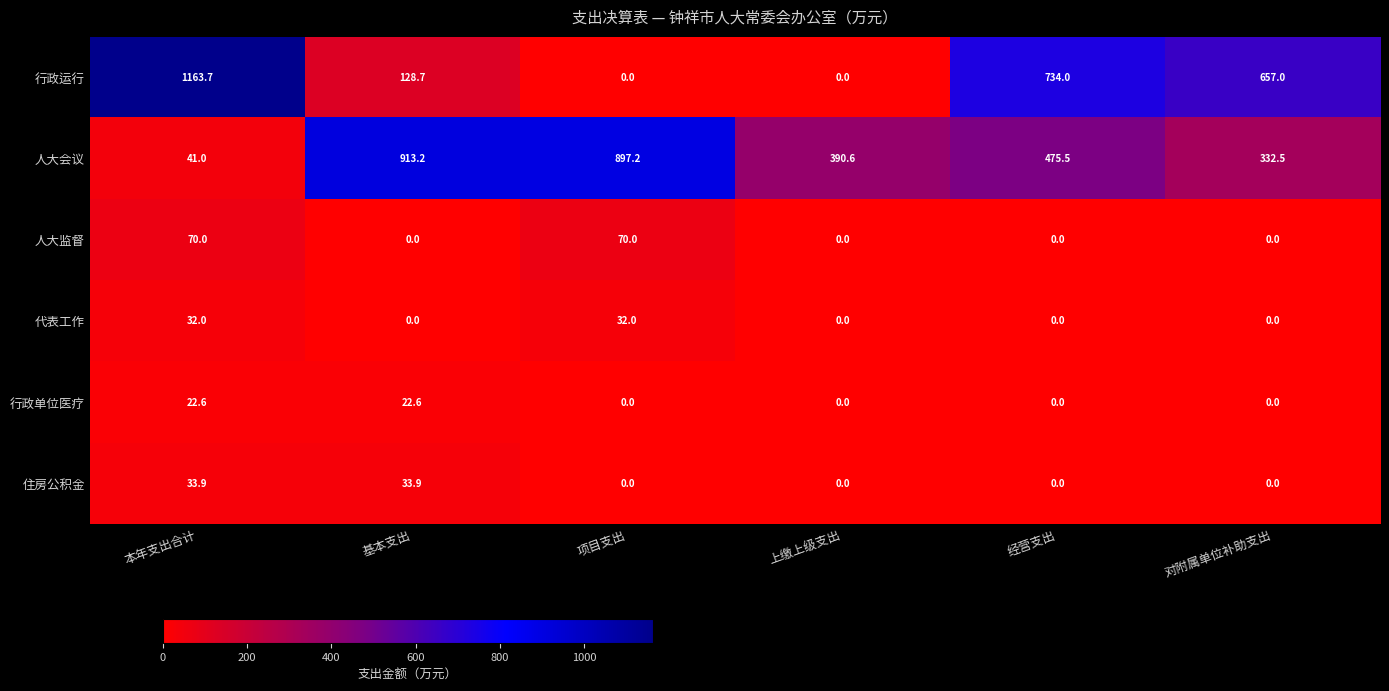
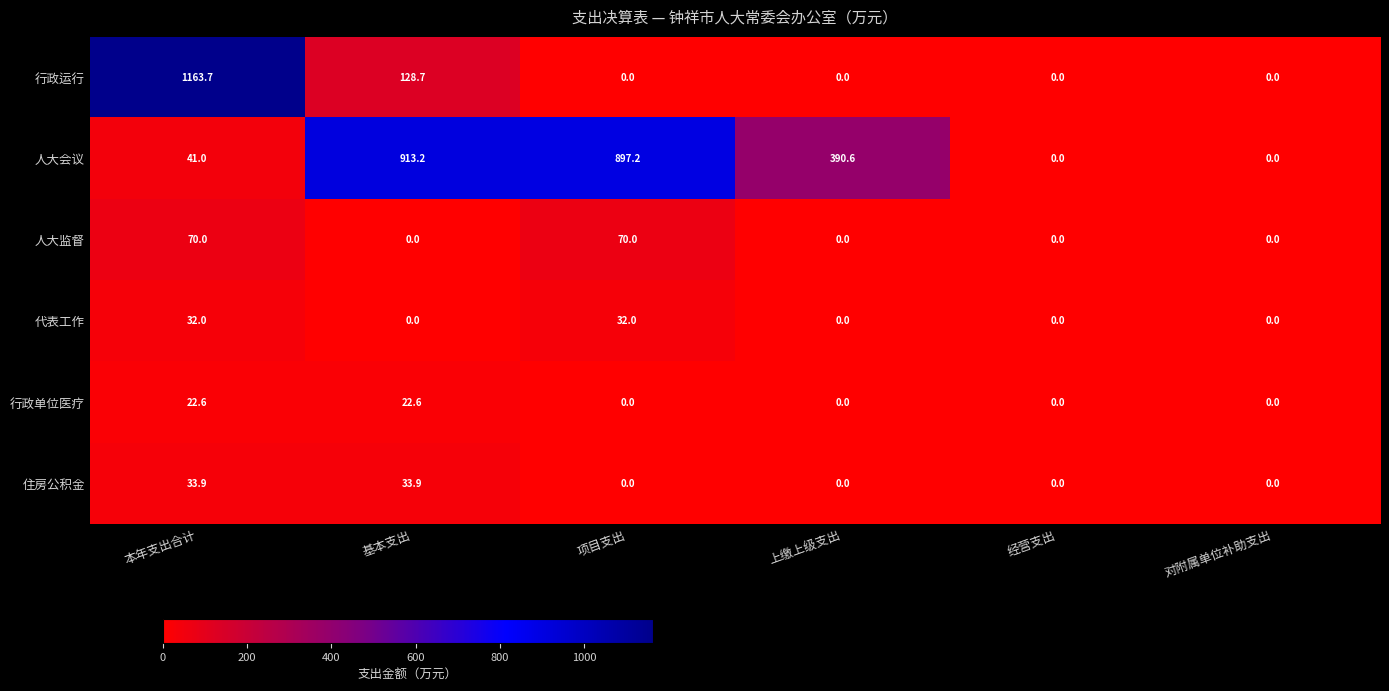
  {
    "行政运行": {
      "本年支出合计": 1163.7,
      "基本支出": 128.7,
      "项目支出": 0.0,
      "上缴上级支出": 0.0,
-     "经营支出": 734.0,
-     "对附属单位补助支出": 657.0
+     "经营支出": 0.0,
+     "对附属单位补助支出": 0.0
    },
    "人大会议": {
      "本年支出合计": 41.0,
      "基本支出": 913.2,
      "项目支出": 897.2,
      "上缴上级支出": 390.6,
-     "经营支出": 475.5,
-     "对附属单位补助支出": 332.5
+     "经营支出": 0.0,
+     "对附属单位补助支出": 0.0
    },
    "人大监督": {
      "本年支出合计": 70.0,
      "基本支出": 0.0,
      "项目支出": 70.0,
      "上缴上级支出": 0.0,
      "经营支出": 0.0,
      "对附属单位补助支出": 0.0
    },
    "代表工作": {
      "本年支出合计": 32.0,
      "基本支出": 0.0,
      "项目支出": 32.0,
      "上缴上级支出": 0.0,
      "经营支出": 0.0,
      "对附属单位补助支出": 0.0
    },
    "行政单位医疗": {
      "本年支出合计": 22.6,
      "基本支出": 22.6,
      "项目支出": 0.0,
      "上缴上级支出": 0.0,
      "经营支出": 0.0,
      "对附属单位补助支出": 0.0
    },
    "住房公积金": {
      "本年支出合计": 33.9,
      "基本支出": 33.9,
      "项目支出": 0.0,
      "上缴上级支出": 0.0,
      "经营支出": 0.0,
      "对附属单位补助支出": 0.0
    }
  }
